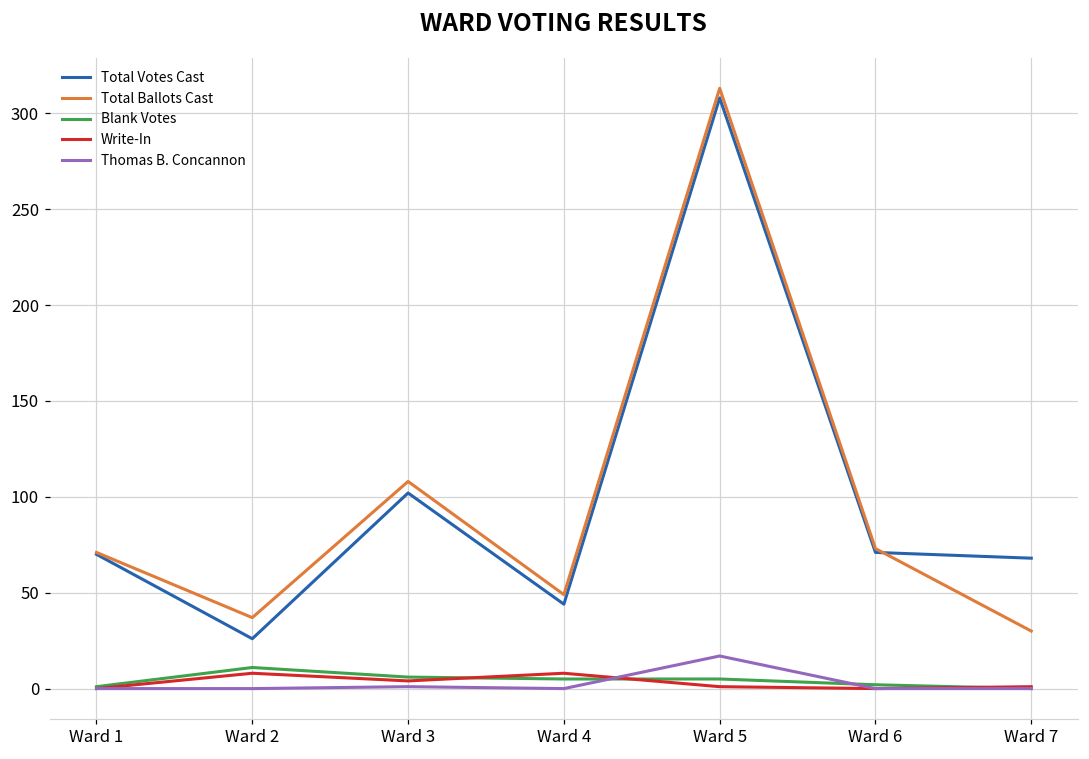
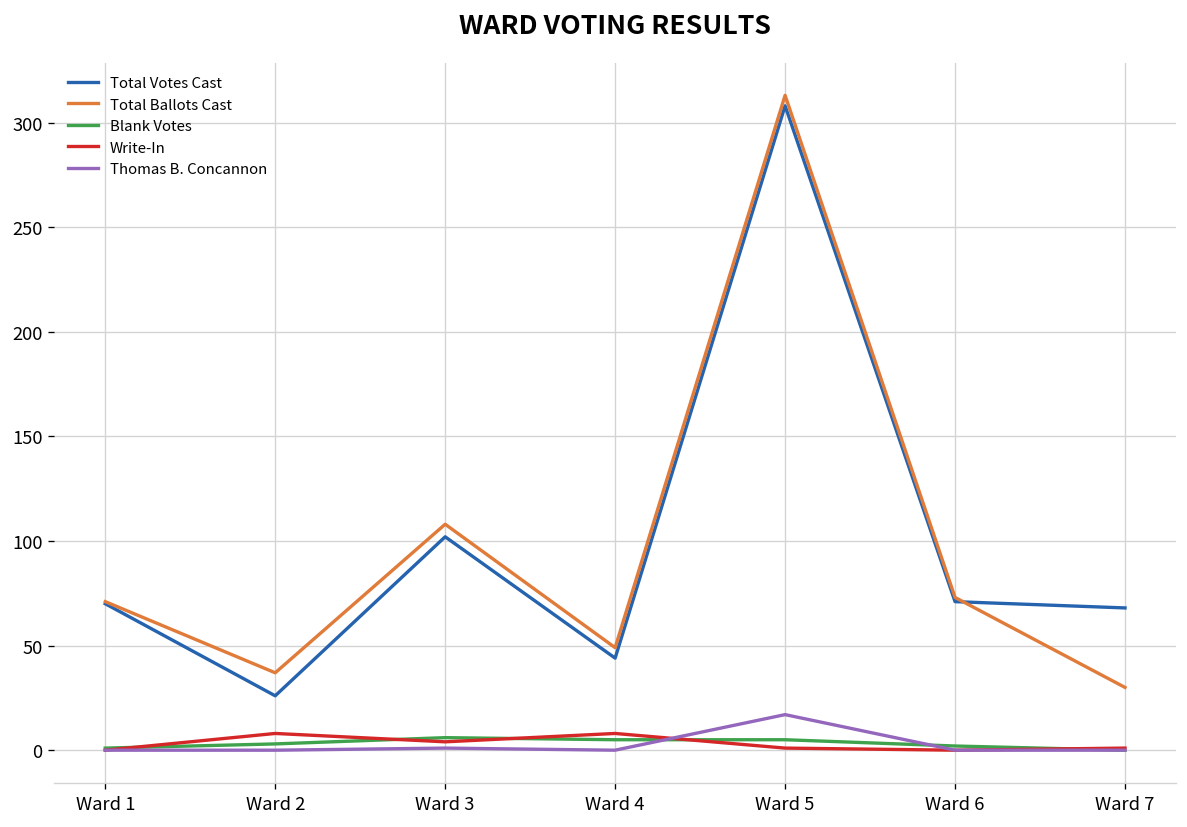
  {
    "Total Votes Cast": {
      "Ward 2": 26,
      "Ward 3": 102,
      "Ward 4": 44,
      "Ward 5": 308,
      "Ward 6": 71,
      "Ward 7": 68
    },
    "Total Ballots Cast": {
      "Ward 2": 37,
      "Ward 3": 108,
      "Ward 4": 49,
      "Ward 5": 313,
      "Ward 6": 73,
      "Ward 7": 30
    },
    "Blank Votes": {
-     "Ward 2": 11,
+     "Ward 2": 3,
      "Ward 3": 6,
      "Ward 4": 5,
      "Ward 5": 5,
      "Ward 6": 2
    },
    "Write-In": {
      "Ward 2": 8,
      "Ward 3": 4,
      "Ward 4": 8,
      "Ward 5": 1
    },
    "Thomas B. Concannon": {
      "Ward 2": 0,
      "Ward 3": 1,
      "Ward 4": 0,
      "Ward 5": 17
    }
  }
